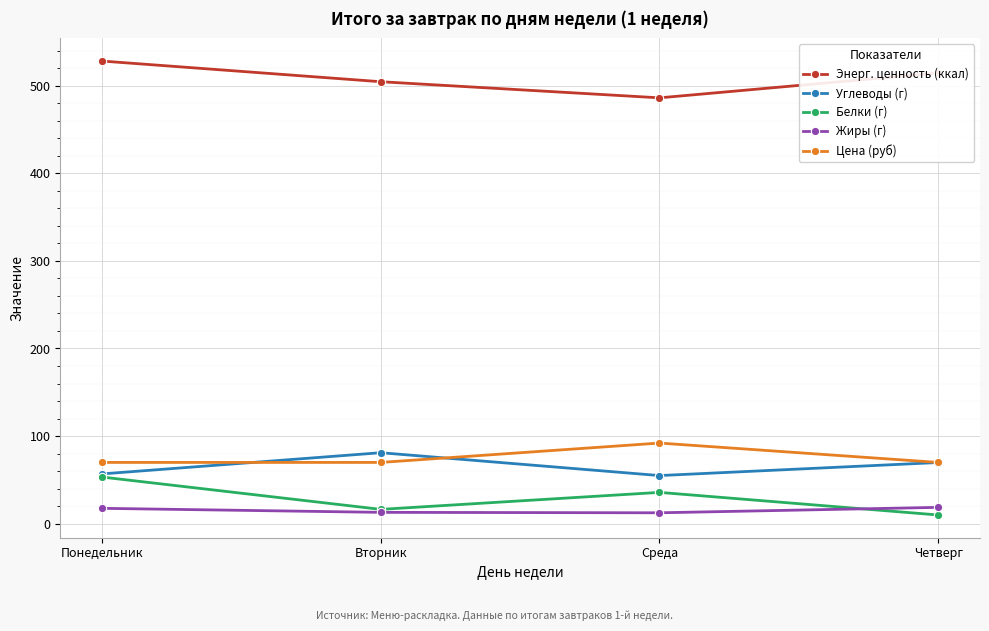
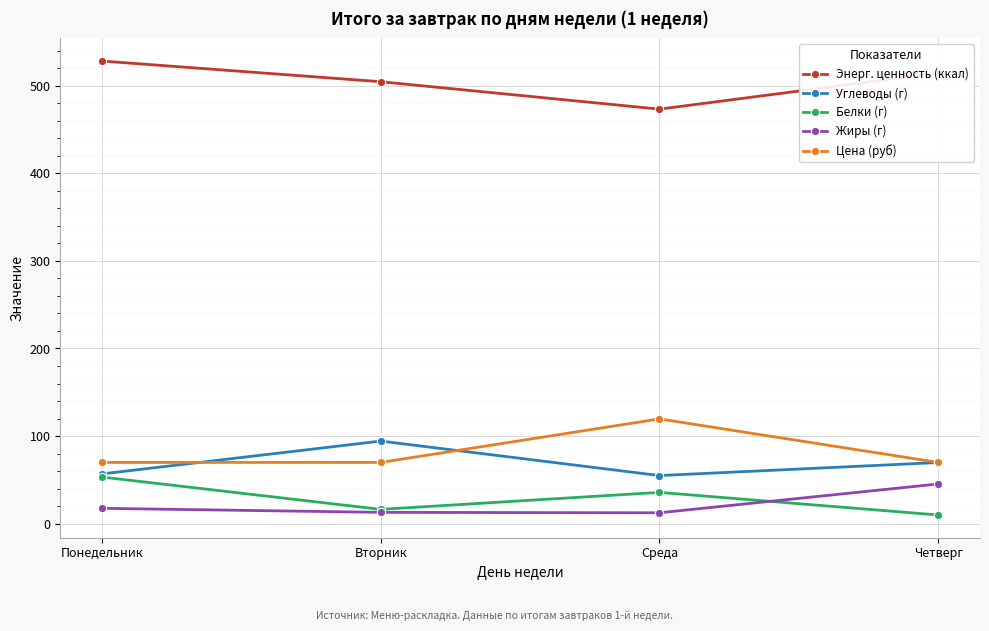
  {
    "Энерг. ценность (ккал)": {
      "Понедельник": 530,
      "Вторник": 500,
-     "Среда": 490
+     "Среда": 470
    },
    "Углеводы (г)": {
      "Понедельник": 60,
-     "Вторник": 80,
+     "Вторник": 90,
      "Среда": 50
    },
    "Белки (г)": {
      "Понедельник": 50,
      "Вторник": 20,
      "Среда": 40,
      "Четверг": 10
    },
    "Жиры (г)": {
      "Понедельник": 20,
      "Вторник": 10,
      "Среда": 10,
-     "Четверг": 20
+     "Четверг": 50
    },
    "Цена (руб)": {
      "Понедельник": 70,
      "Вторник": 70,
-     "Среда": 90
+     "Среда": 120
    }
  }
